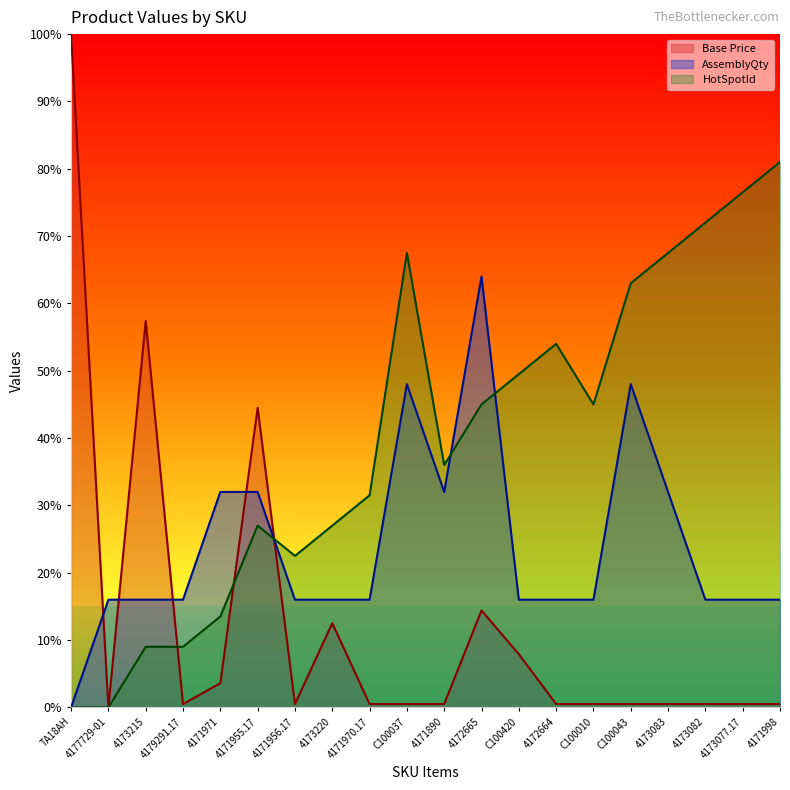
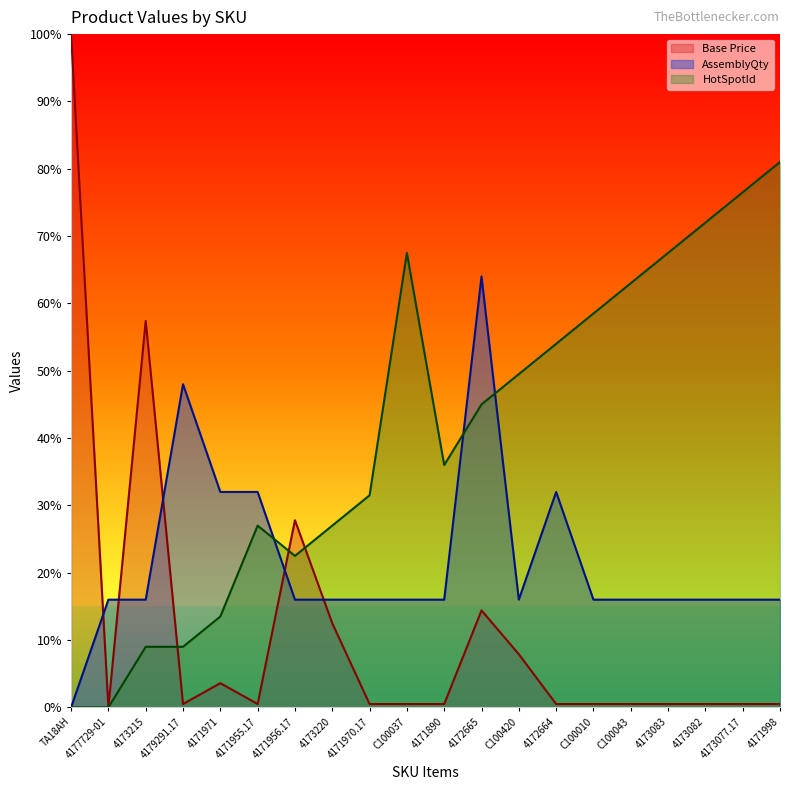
  {
    "Base Price": {
      "TA18AH": "100%",
      "4173215": "57%",
      "4179291.17": "1%",
      "4171971": "4%",
-     "4171955.17": "45%",
-     "4171956.17": "1%",
+     "4171955.17": "1%",
+     "4171956.17": "28%",
      "4173220": "13%",
      "4171970.17": "1%",
      "C100037": "1%",
      "4171890": "1%",
      "4172665": "14%",
      "C100420": "8%",
      "4172664": "1%",
      "C100010": "1%",
      "C100043": "1%",
      "4173083": "1%",
      "4173082": "1%",
      "4173077.17": "1%",
      "4171998": "1%"
    },
    "AssemblyQty": {
      "4177729-01": "16%",
      "4173215": "16%",
-     "4179291.17": "16%",
+     "4179291.17": "48%",
      "4171971": "32%",
      "4171955.17": "32%",
      "4171956.17": "16%",
      "4173220": "16%",
      "4171970.17": "16%",
-     "C100037": "48%",
-     "4171890": "32%",
+     "C100037": "16%",
+     "4171890": "16%",
      "4172665": "64%",
      "C100420": "16%",
-     "4172664": "16%",
+     "4172664": "32%",
      "C100010": "16%",
-     "C100043": "48%",
-     "4173083": "32%",
+     "C100043": "16%",
+     "4173083": "16%",
      "4173082": "16%",
      "4173077.17": "16%",
      "4171998": "16%"
    },
    "HotSpotId": {
      "4173215": "9%",
      "4179291.17": "9%",
      "4171971": "14%",
      "4171955.17": "27%",
      "4171956.17": "23%",
      "4173220": "27%",
      "4171970.17": "31%",
      "C100037": "68%",
      "4171890": "36%",
      "4172665": "45%",
      "C100420": "50%",
      "4172664": "54%",
-     "C100010": "45%",
+     "C100010": "59%",
      "C100043": "63%",
      "4173083": "68%",
      "4173082": "72%",
      "4173077.17": "77%",
      "4171998": "81%"
    }
  }
